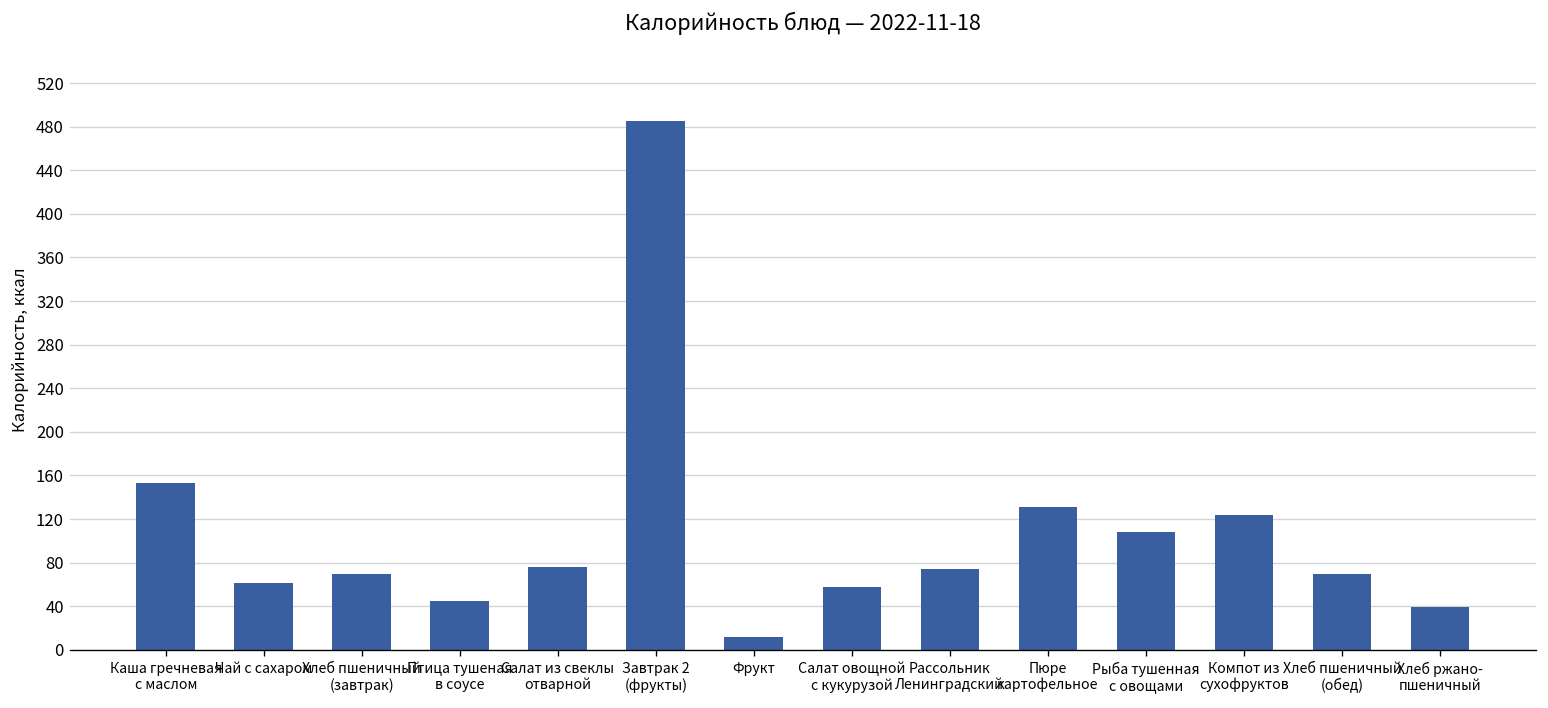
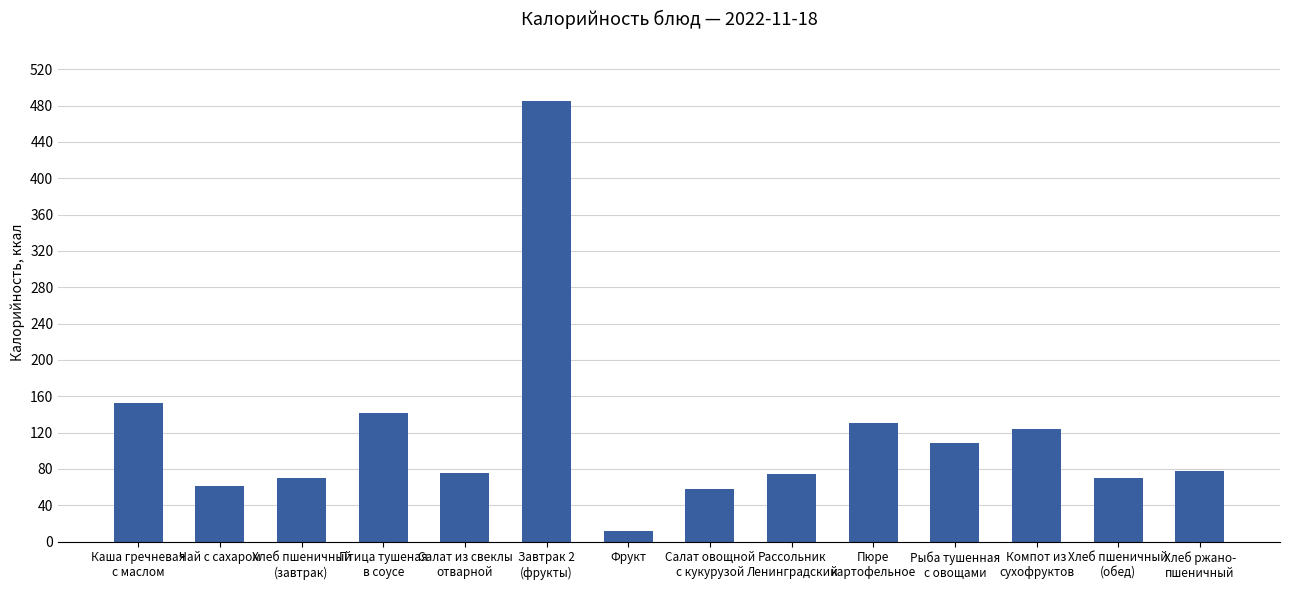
  {
    "Каша гречневая с маслом": 150,
    "Чай с сахаром": 60,
    "Хлеб пшеничный (завтрак)": 70,
-   "Птица тушеная в соусе": 50,
+   "Птица тушеная в соусе": 140,
    "Салат из свеклы отварной": 80,
    "Завтрак 2 (фрукты)": 490,
    "Фрукт": 10,
    "Салат овощной с кукурузой": 60,
    "Рассольник Ленинградский": 70,
    "Пюре картофельное": 130,
    "Рыба тушенная с овощами": 110,
    "Компот из сухофруктов": 120,
    "Хлеб пшеничный (обед)": 70,
-   "Хлеб ржано- пшеничный": 40
+   "Хлеб ржано- пшеничный": 80
  }
